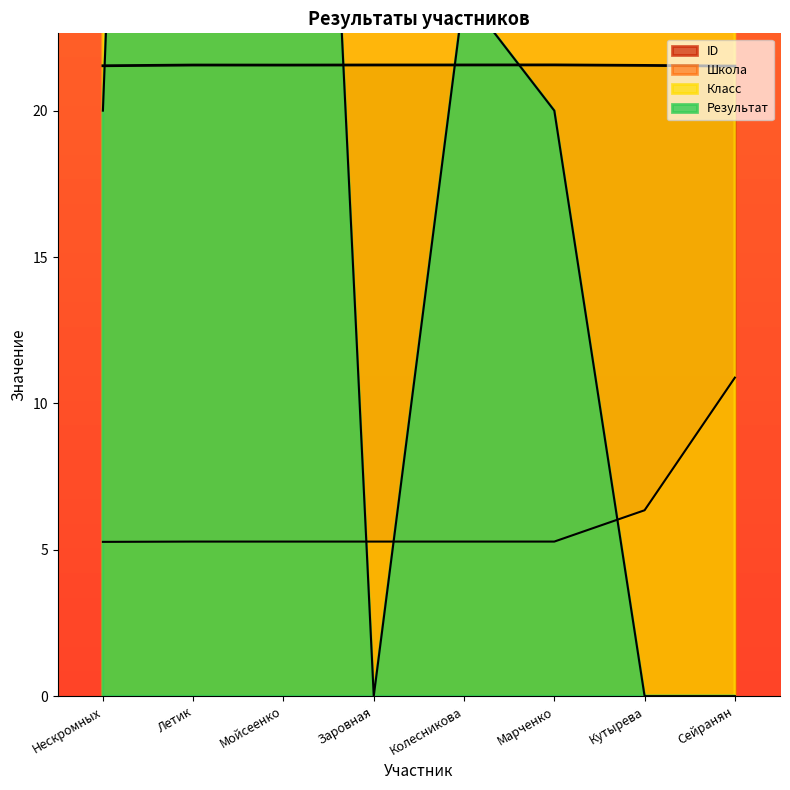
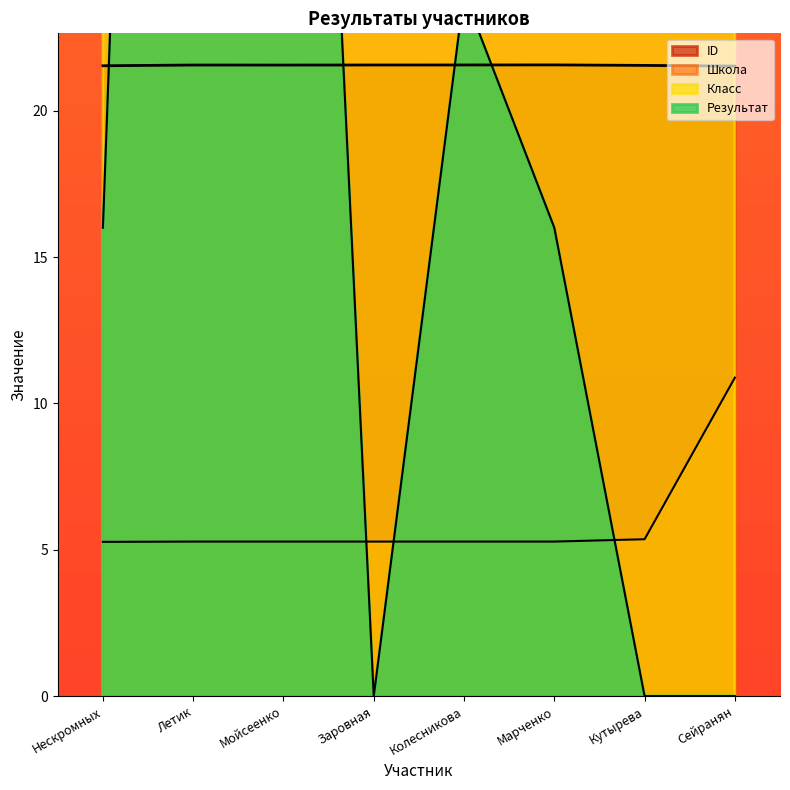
  {
    "ID": {
      "Нескромных": 21.5,
      "Летик": 21.6,
      "Мойсеенко": 21.6,
      "Заровная": 21.6,
      "Колесникова": 21.6,
      "Марченко": 21.6,
      "Кутырева": 21.5
    },
    "Школа": {
      "Нескромных": 5.3,
      "Летик": 5.3,
      "Мойсеенко": 5.3,
      "Заровная": 5.3,
      "Колесникова": 5.3,
      "Марченко": 5.3,
-     "Кутырева": 6.4,
+     "Кутырева": 5.4,
      "Сейранян": 10.9
    },
    "Результат": {
-     "Нескромных": 20.0,
+     "Нескромных": 16.0,
      "Заровная": 0.0,
-     "Марченко": 20.0,
+     "Марченко": 16.0,
      "Кутырева": 0.0,
      "Сейранян": 0.0
    }
  }
